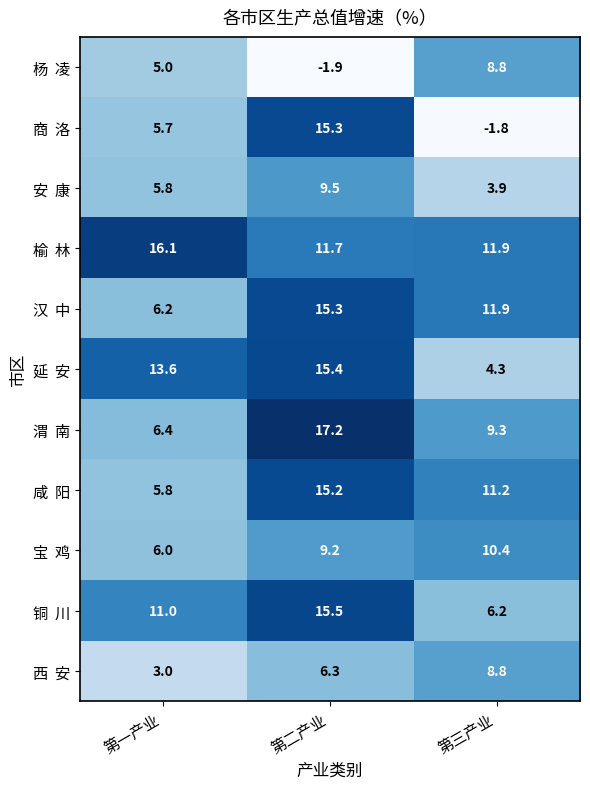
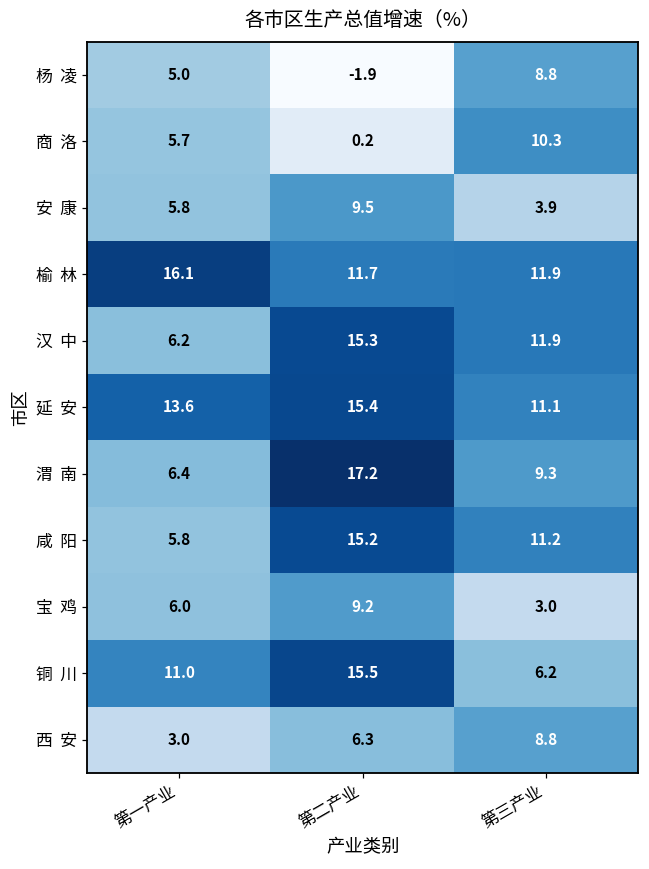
  {
    "杨 凌": {
      "第一产业": 5.0,
      "第二产业": -1.9,
      "第三产业": 8.8
    },
    "商 洛": {
      "第一产业": 5.7,
-     "第二产业": 15.3,
-     "第三产业": -1.8
+     "第二产业": 0.2,
+     "第三产业": 10.3
    },
    "安 康": {
      "第一产业": 5.8,
      "第二产业": 9.5,
      "第三产业": 3.9
    },
    "榆 林": {
      "第一产业": 16.1,
      "第二产业": 11.7,
      "第三产业": 11.9
    },
    "汉 中": {
      "第一产业": 6.2,
      "第二产业": 15.3,
      "第三产业": 11.9
    },
    "延 安": {
      "第一产业": 13.6,
      "第二产业": 15.4,
-     "第三产业": 4.3
+     "第三产业": 11.1
    },
    "渭 南": {
      "第一产业": 6.4,
      "第二产业": 17.2,
      "第三产业": 9.3
    },
    "咸 阳": {
      "第一产业": 5.8,
      "第二产业": 15.2,
      "第三产业": 11.2
    },
    "宝 鸡": {
      "第一产业": 6.0,
      "第二产业": 9.2,
-     "第三产业": 10.4
+     "第三产业": 3.0
    },
    "铜 川": {
      "第一产业": 11.0,
      "第二产业": 15.5,
      "第三产业": 6.2
    },
    "西 安": {
      "第一产业": 3.0,
      "第二产业": 6.3,
      "第三产业": 8.8
    }
  }
